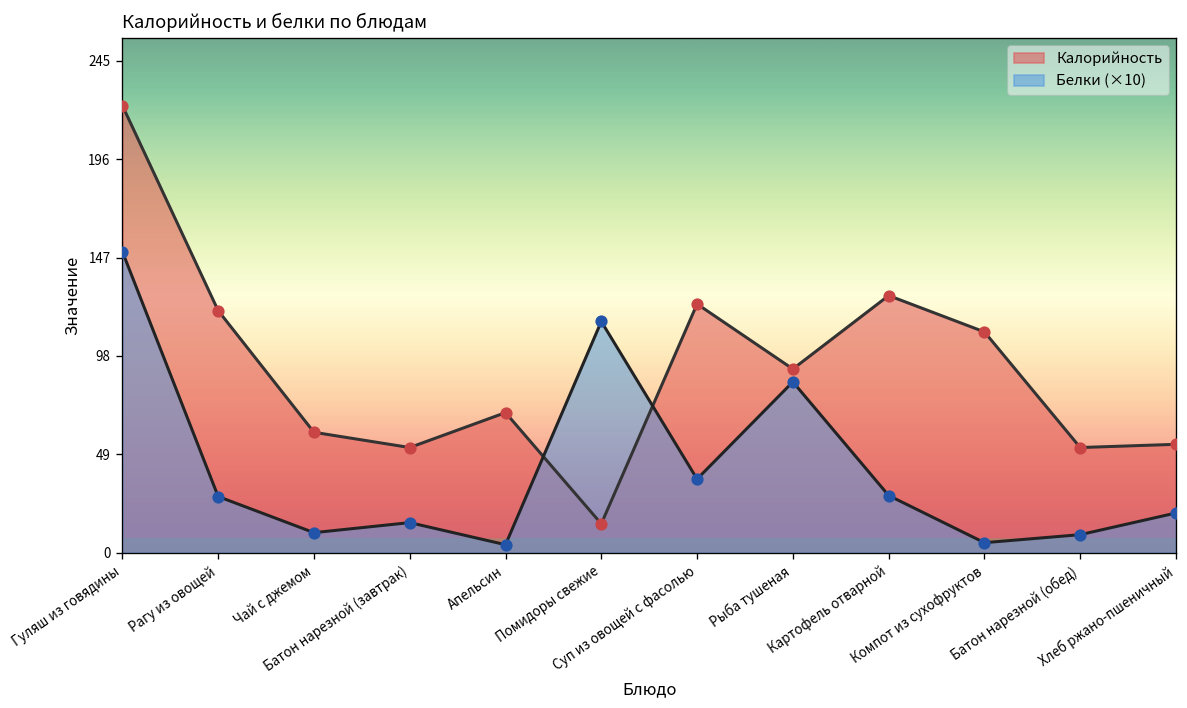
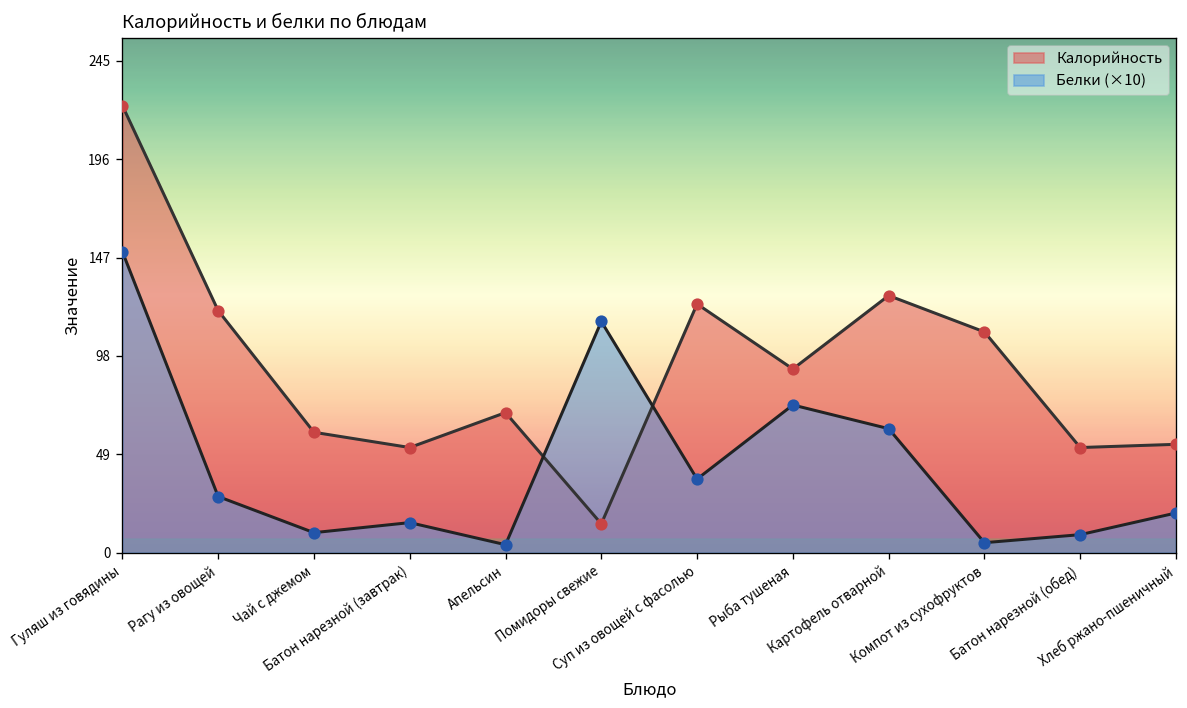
  {
    "Калорийность": {
      "Гуляш из говядины": 223,
      "Рагу из овощей": 121,
      "Чай с джемом": 60,
      "Батон нарезной (завтрак)": 52,
      "Апельсин": 70,
      "Помидоры свежие": 14,
      "Суп из овощей с фасолью": 124,
      "Рыба тушеная": 92,
      "Картофель отварной": 128,
      "Компот из сухофруктов": 110,
      "Батон нарезной (обед)": 52,
      "Хлеб ржано-пшеничный": 54
    },
    "Белки (×10)": {
      "Гуляш из говядины": 150,
      "Рагу из овощей": 28,
      "Чай с джемом": 10,
      "Батон нарезной (завтрак)": 15,
      "Помидоры свежие": 115,
      "Суп из овощей с фасолью": 37,
-     "Рыба тушеная": 85,
-     "Картофель отварной": 29,
+     "Рыба тушеная": 74,
+     "Картофель отварной": 62,
      "Батон нарезной (обед)": 9,
      "Хлеб ржано-пшеничный": 20
    }
  }
